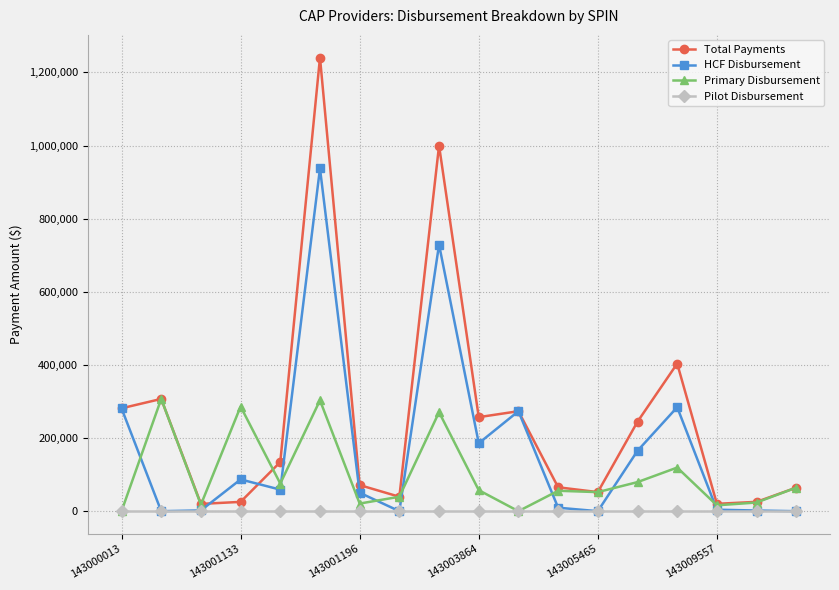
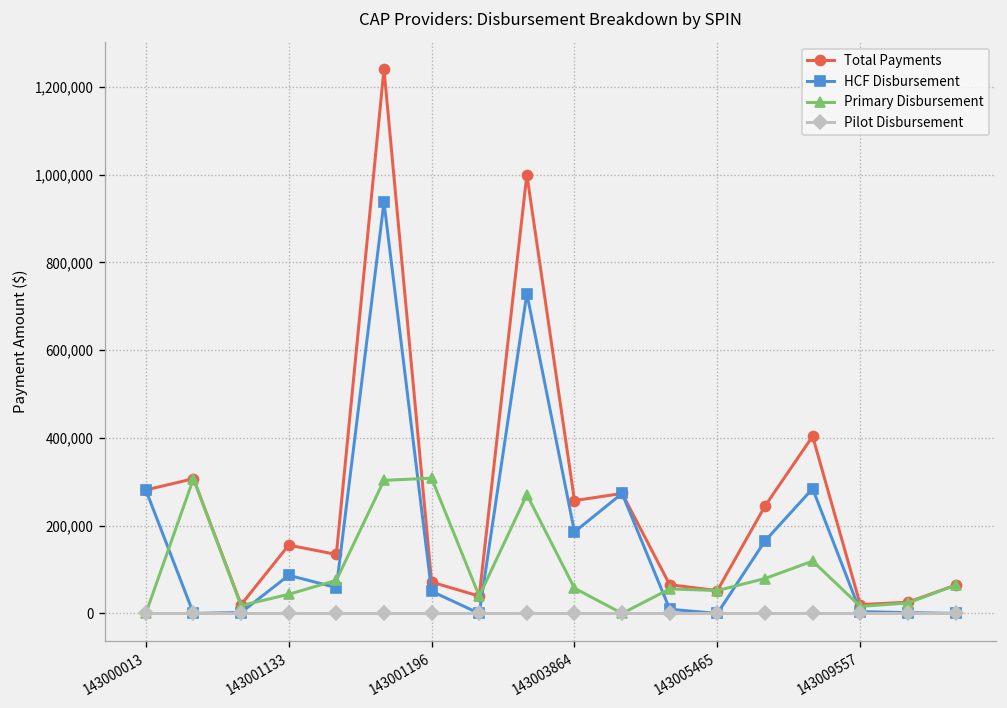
  {
    "Total Payments": {
-     "143001133": "30,000",
+     "143001133": "160,000",
      "143001196": "70,000",
      "143003864": "260,000"
    },
    "HCF Disbursement": {
      "143001133": "90,000",
      "143001196": "50,000",
      "143003864": "190,000"
    },
    "Primary Disbursement": {
-     "143001133": "290,000",
-     "143001196": "20,000",
+     "143001133": "40,000",
+     "143001196": "310,000",
      "143003864": "60,000"
    },
    "Pilot Disbursement": {
      "143001133": "0",
      "143001196": "0",
      "143003864": "0"
    }
  }
